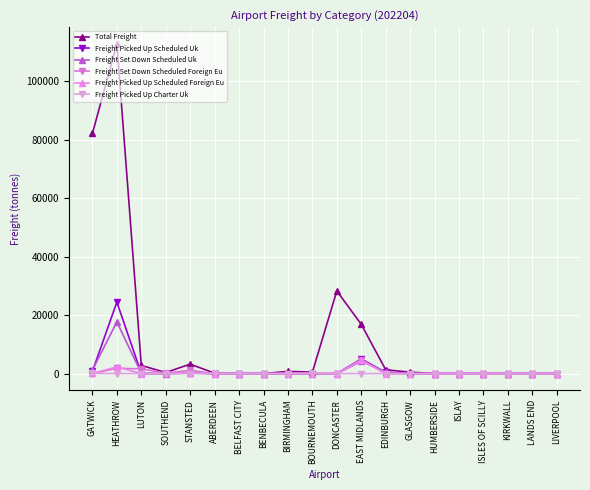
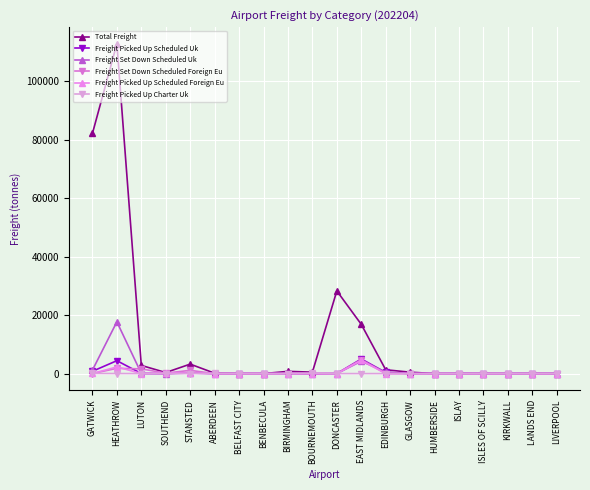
  {
    "Total Freight": {
      "GATWICK": 82000,
      "LUTON": 3000,
      "STANSTED": 3000,
      "DONCASTER": 28000,
      "EAST MIDLANDS": 17000
    },
    "Freight Picked Up Scheduled Uk": {
-     "HEATHROW": 24000
+     "HEATHROW": 4000
    }
  }
